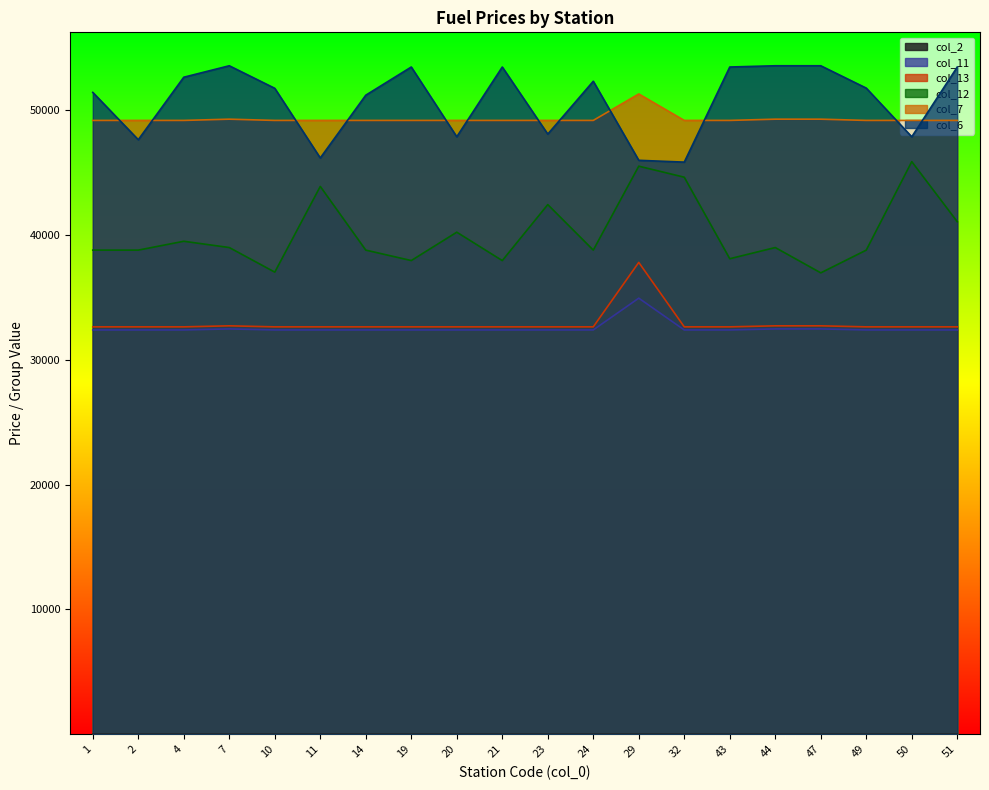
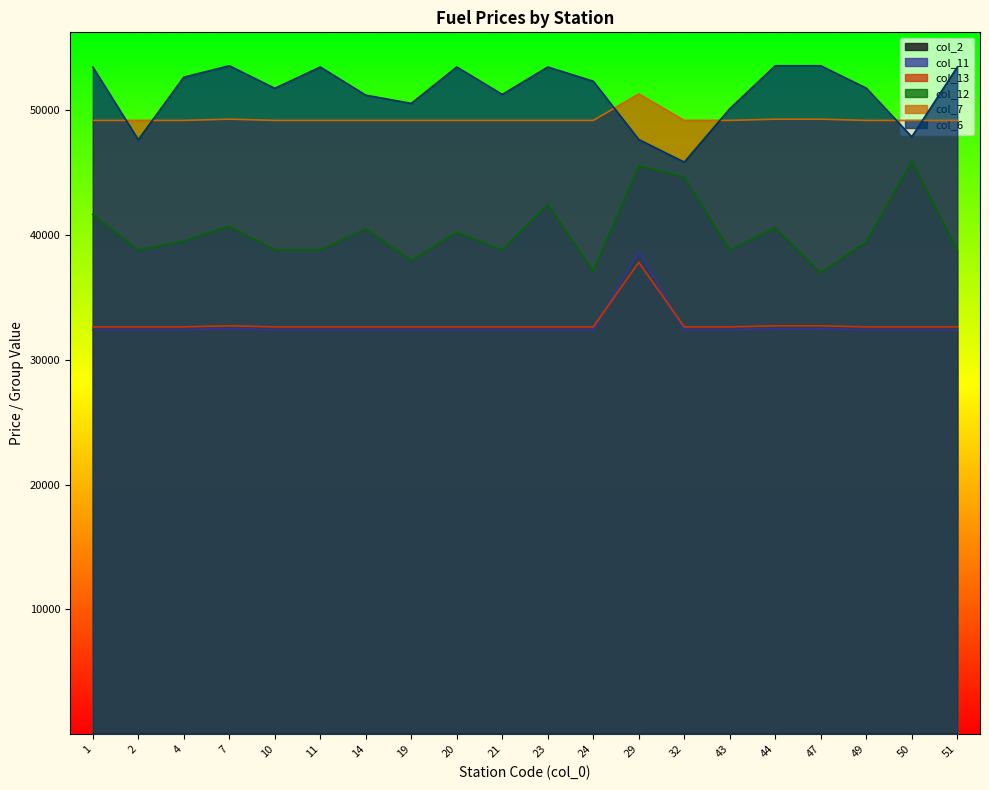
  {
    "col_2": {
      "1": 0,
      "2": 0,
      "4": 0,
      "7": 0,
      "10": 0,
      "11": 0,
      "14": 0,
      "19": 0,
      "20": 0,
      "21": 0,
      "23": 0,
      "24": 0,
      "29": 0,
      "32": 0,
      "43": 0,
      "44": 0,
      "47": 0,
      "49": 0,
      "50": 0,
      "51": 0
    },
    "col_11": {
      "1": 32400,
      "2": 32400,
      "4": 32400,
      "7": 32500,
      "10": 32400,
      "11": 32400,
      "14": 32400,
      "19": 32400,
      "20": 32400,
      "21": 32400,
      "23": 32400,
      "24": 32400,
-     "29": 34900,
+     "29": 38700,
      "32": 32400,
      "43": 32400,
      "44": 32500,
      "47": 32500,
      "49": 32400,
      "50": 32400,
      "51": 32400
    },
    "col_12": {
-     "1": 38800,
+     "1": 41700,
      "2": 38800,
      "4": 39500,
-     "7": 39000,
-     "10": 37000,
-     "11": 43900,
-     "14": 38800,
+     "7": 40700,
+     "10": 38800,
+     "11": 38800,
+     "14": 40500,
      "19": 38000,
      "20": 40200,
-     "21": 38000,
+     "21": 38800,
      "23": 42400,
-     "24": 38800,
+     "24": 37100,
      "29": 45500,
      "32": 44600,
-     "43": 38100,
-     "44": 39000,
+     "43": 38800,
+     "44": 40600,
      "47": 37000,
-     "49": 38800,
+     "49": 39500,
      "50": 45900,
-     "51": 41100
+     "51": 38800
    },
    "col_6": {
-     "1": 51400,
+     "1": 53500,
      "2": 47600,
      "4": 52700,
      "7": 53600,
      "10": 51800,
-     "11": 46200,
+     "11": 53500,
      "14": 51200,
-     "19": 53500,
-     "20": 47900,
-     "21": 53500,
-     "23": 48100,
+     "19": 50600,
+     "20": 53500,
+     "21": 51300,
+     "23": 53500,
      "24": 52300,
-     "29": 46000,
+     "29": 47700,
      "32": 45800,
-     "43": 53500,
+     "43": 50100,
      "44": 53600,
      "47": 53600,
      "49": 51800,
      "50": 47900
    }
  }
